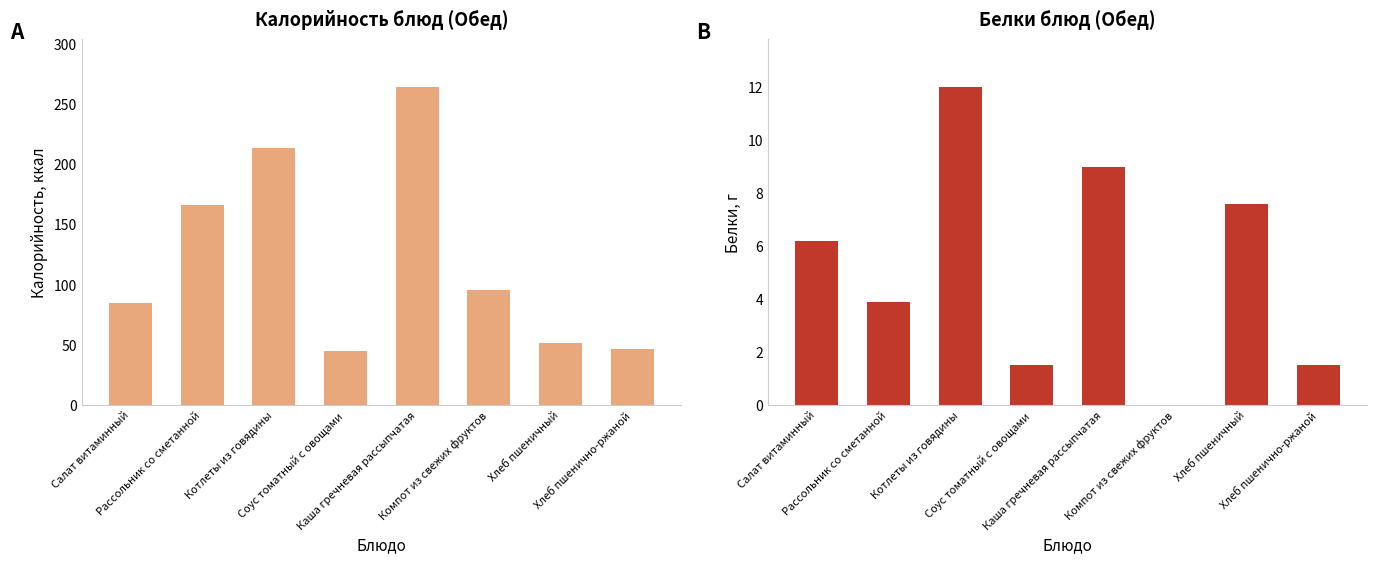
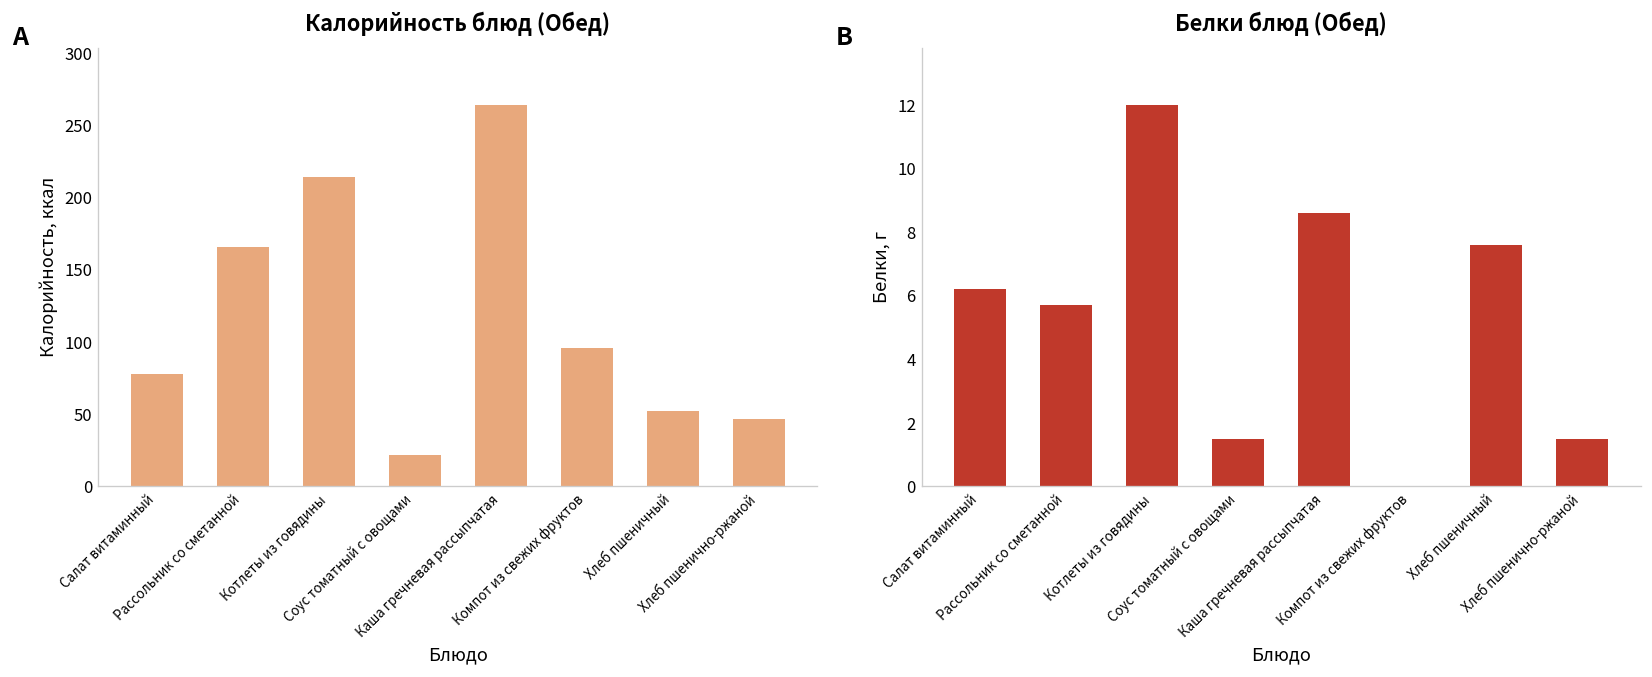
  {
    "Калорийность блюд (Обед)": {
-     "Салат витаминный": 85,
+     "Салат витаминный": 78,
      "Рассольник со сметанной": 166,
      "Котлеты из говядины": 214,
-     "Соус томатный с овощами": 45,
+     "Соус томатный с овощами": 22,
      "Каша гречневая рассыпчатая": 264,
      "Компот из свежих фруктов": 96,
      "Хлеб пшеничный": 52,
      "Хлеб пшенично-ржаной": 47
    },
    "Белки блюд (Обед)": {
      "Салат витаминный": 6.2,
-     "Рассольник со сметанной": 3.9,
+     "Рассольник со сметанной": 5.7,
      "Котлеты из говядины": 12.0,
      "Соус томатный с овощами": 1.5,
-     "Каша гречневая рассыпчатая": 9.0,
+     "Каша гречневая рассыпчатая": 8.6,
      "Компот из свежих фруктов": 0.0,
      "Хлеб пшеничный": 7.6,
      "Хлеб пшенично-ржаной": 1.5
    }
  }
